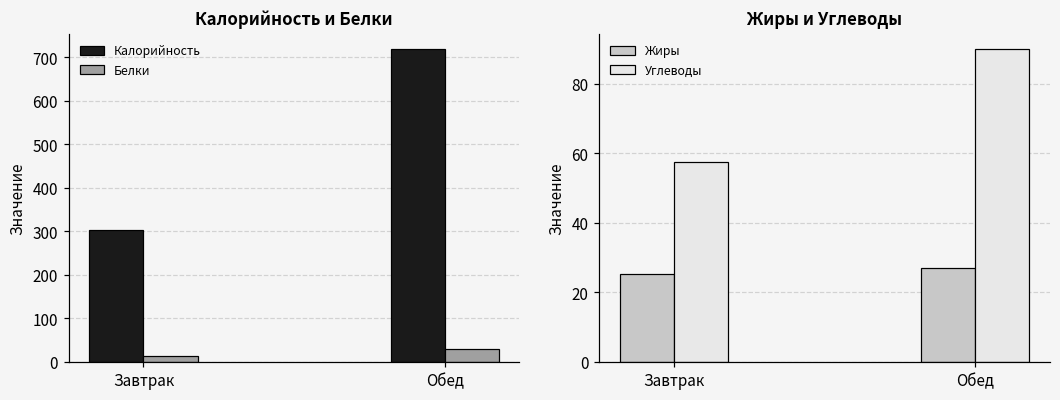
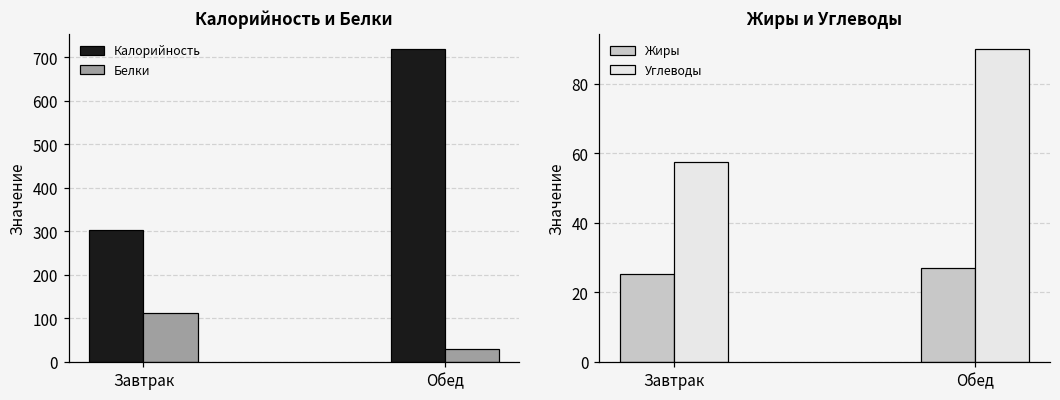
  {
    "Калорийность и Белки": {
      "Калорийность": {
        "Завтрак": 300,
        "Обед": 720
      },
      "Белки": {
-       "Завтрак": 10,
+       "Завтрак": 110,
        "Обед": 30
      }
    }
  }
